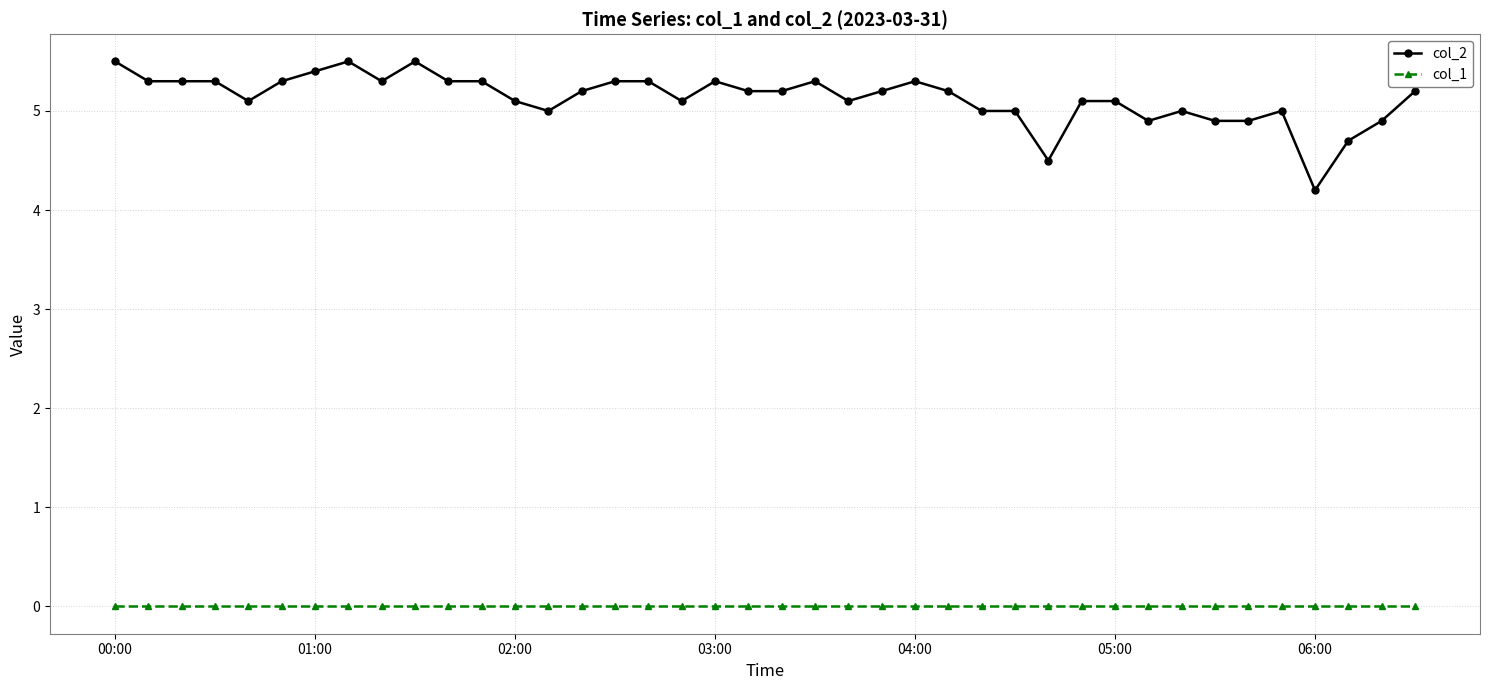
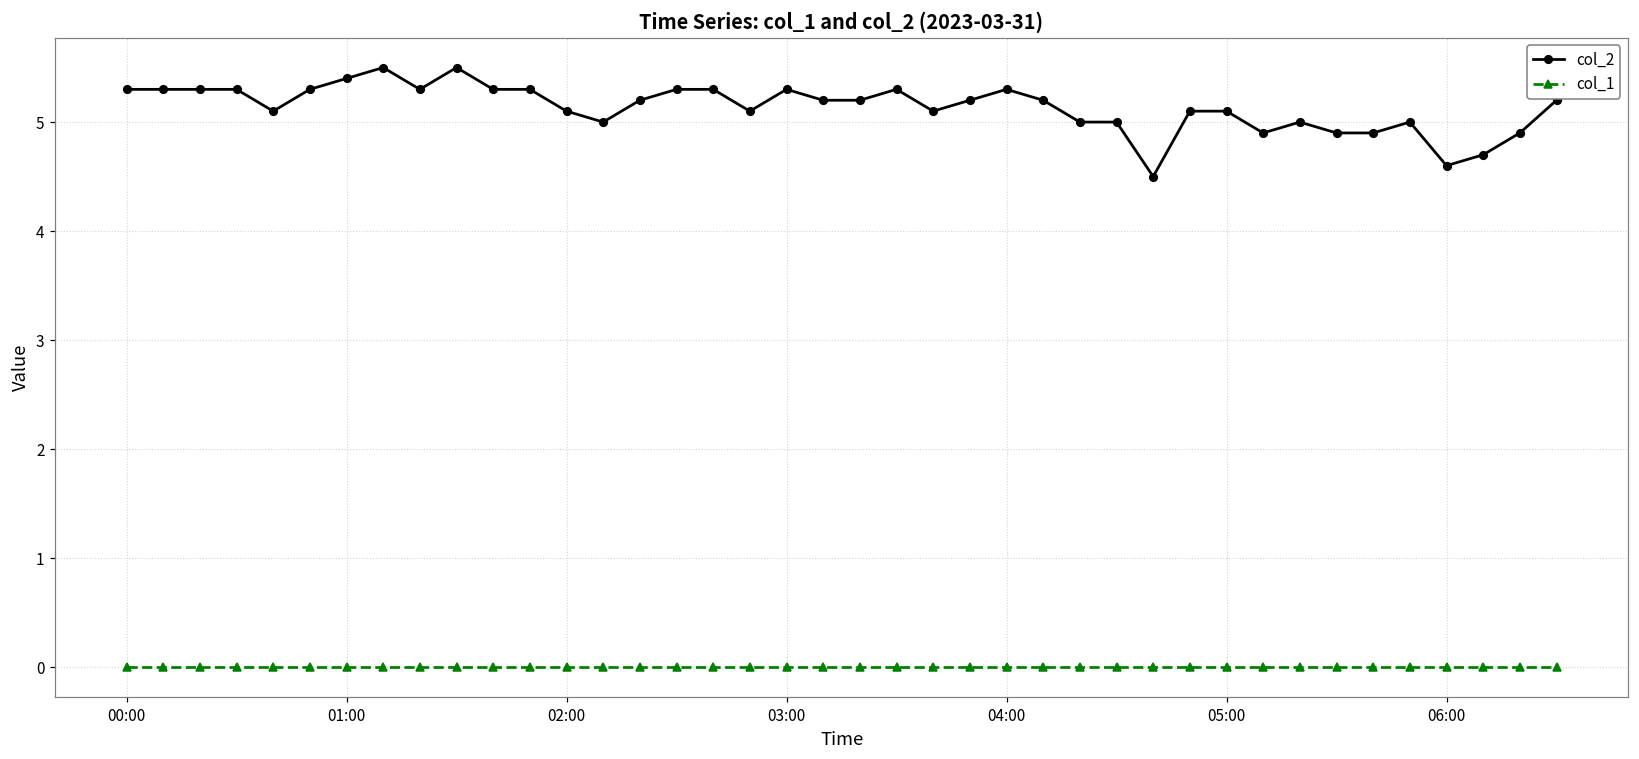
  {
    "col_2": {
-     "00:00": 5.5,
+     "00:00": 5.3,
      "01:00": 5.4,
      "02:00": 5.1,
      "03:00": 5.3,
      "04:00": 5.3,
      "05:00": 5.1,
-     "06:00": 4.2
+     "06:00": 4.6
    },
    "col_1": {
      "00:00": 0.0,
      "01:00": 0.0,
      "02:00": 0.0,
      "03:00": 0.0,
      "04:00": 0.0,
      "05:00": 0.0,
      "06:00": 0.0
    }
  }
